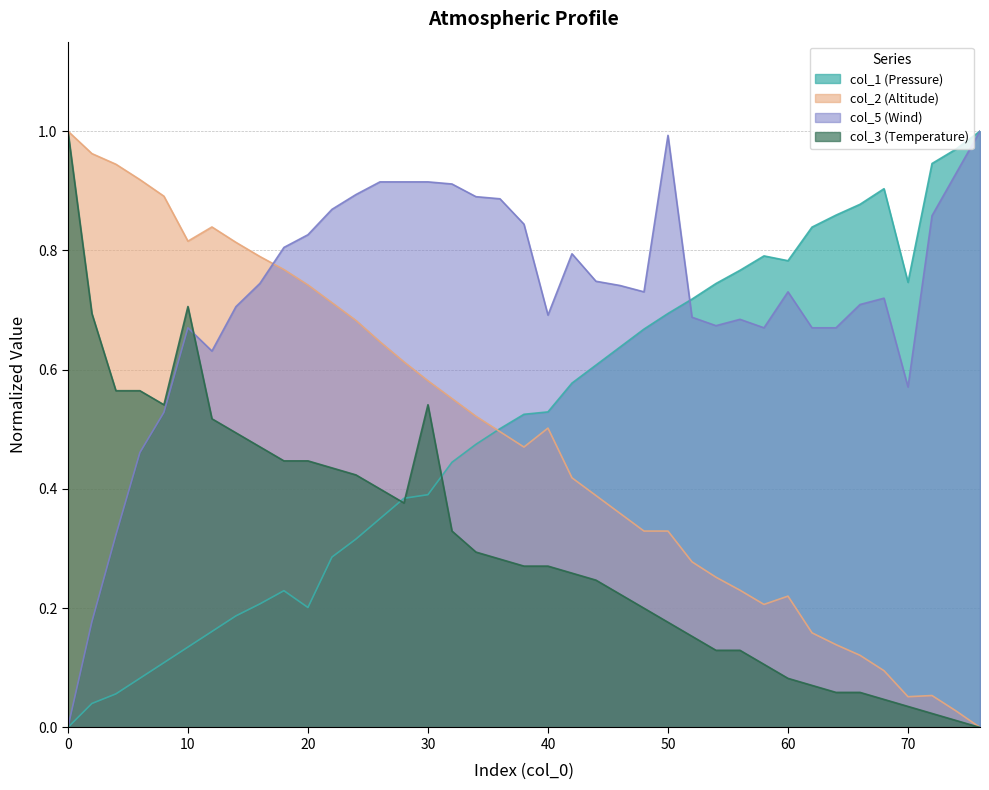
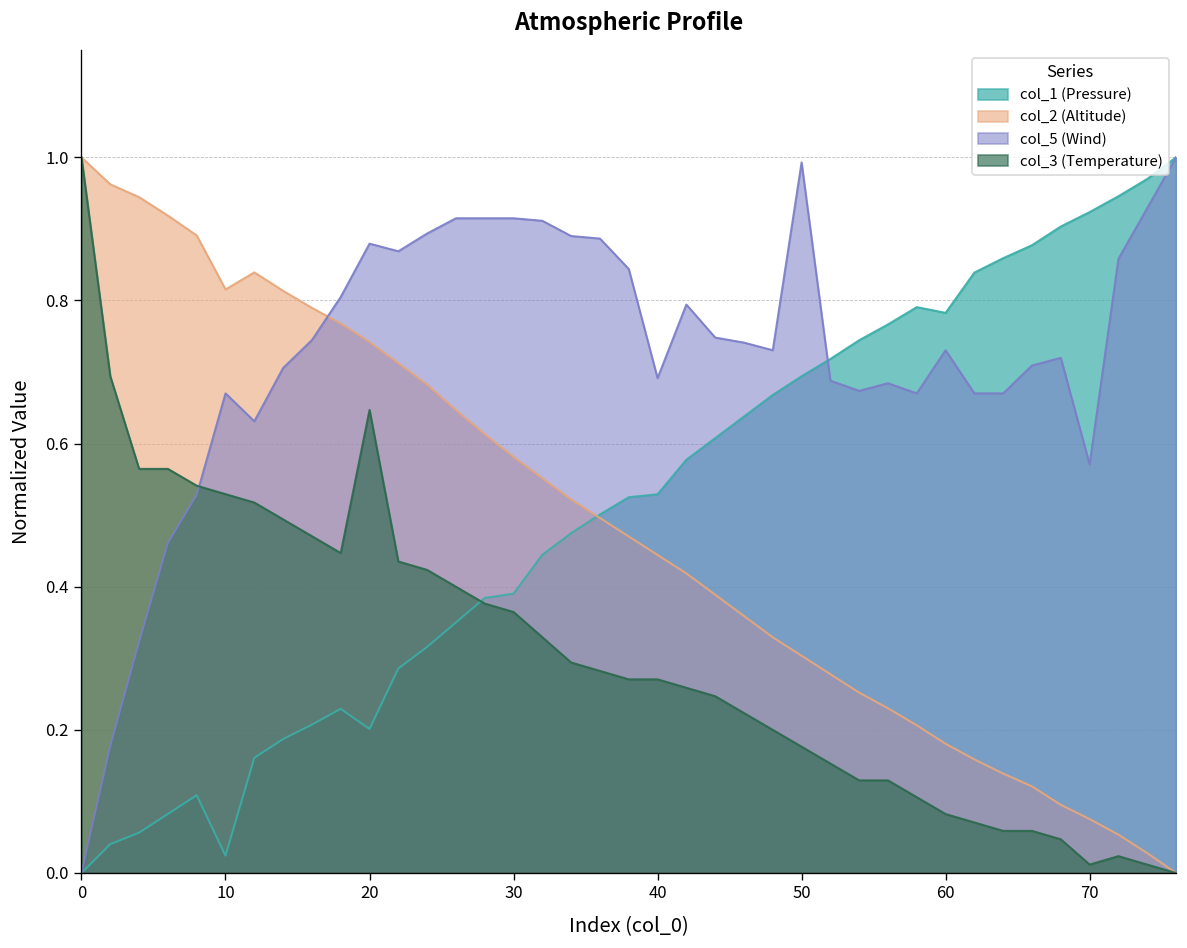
  {
    "col_1 (Pressure)": {
-     "10": 0.13,
+     "10": 0.02,
      "20": 0.20,
      "30": 0.39,
      "40": 0.53,
      "50": 0.69,
      "60": 0.78,
-     "70": 0.75
+     "70": 0.92
    },
    "col_2 (Altitude)": {
      "10": 0.82,
      "20": 0.74,
      "30": 0.58,
-     "40": 0.50,
-     "50": 0.33,
-     "60": 0.22,
-     "70": 0.05
+     "40": 0.44,
+     "50": 0.30,
+     "60": 0.18,
+     "70": 0.08
    },
    "col_5 (Wind)": {
      "10": 0.67,
-     "20": 0.83,
+     "20": 0.88,
      "30": 0.91,
      "40": 0.69,
      "50": 0.99,
      "60": 0.73,
      "70": 0.57
    },
    "col_3 (Temperature)": {
-     "10": 0.71,
-     "20": 0.45,
-     "30": 0.54,
+     "10": 0.53,
+     "20": 0.65,
+     "30": 0.36,
      "40": 0.27,
      "50": 0.18,
      "60": 0.08,
-     "70": 0.04
+     "70": 0.01
    }
  }
